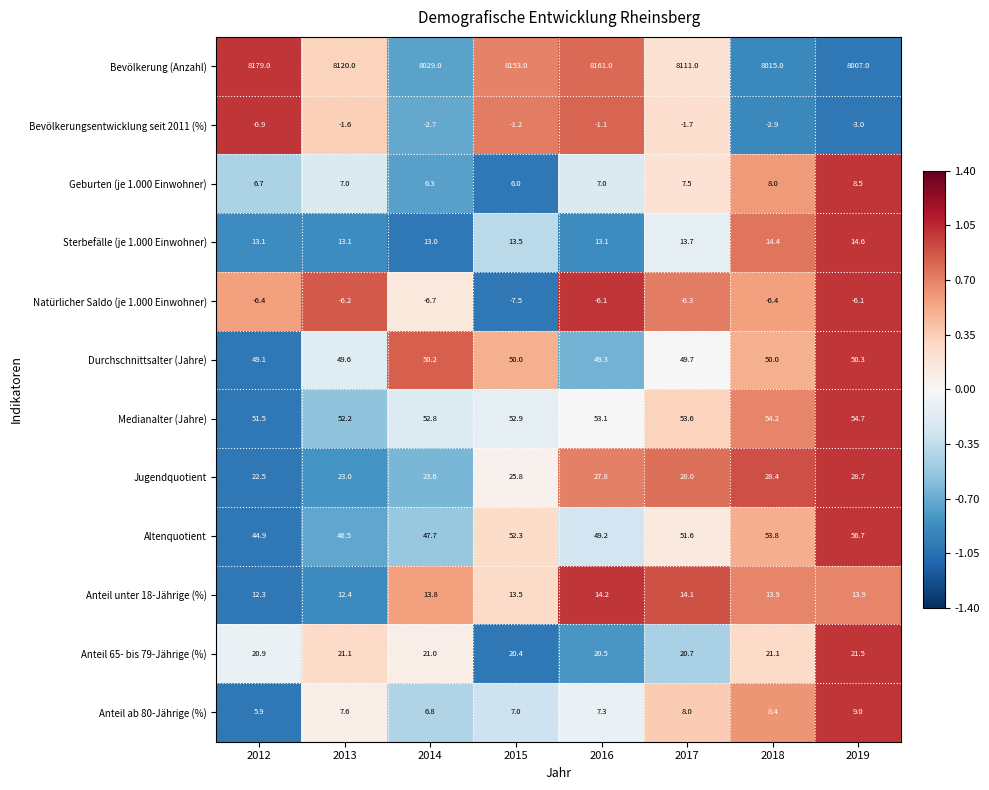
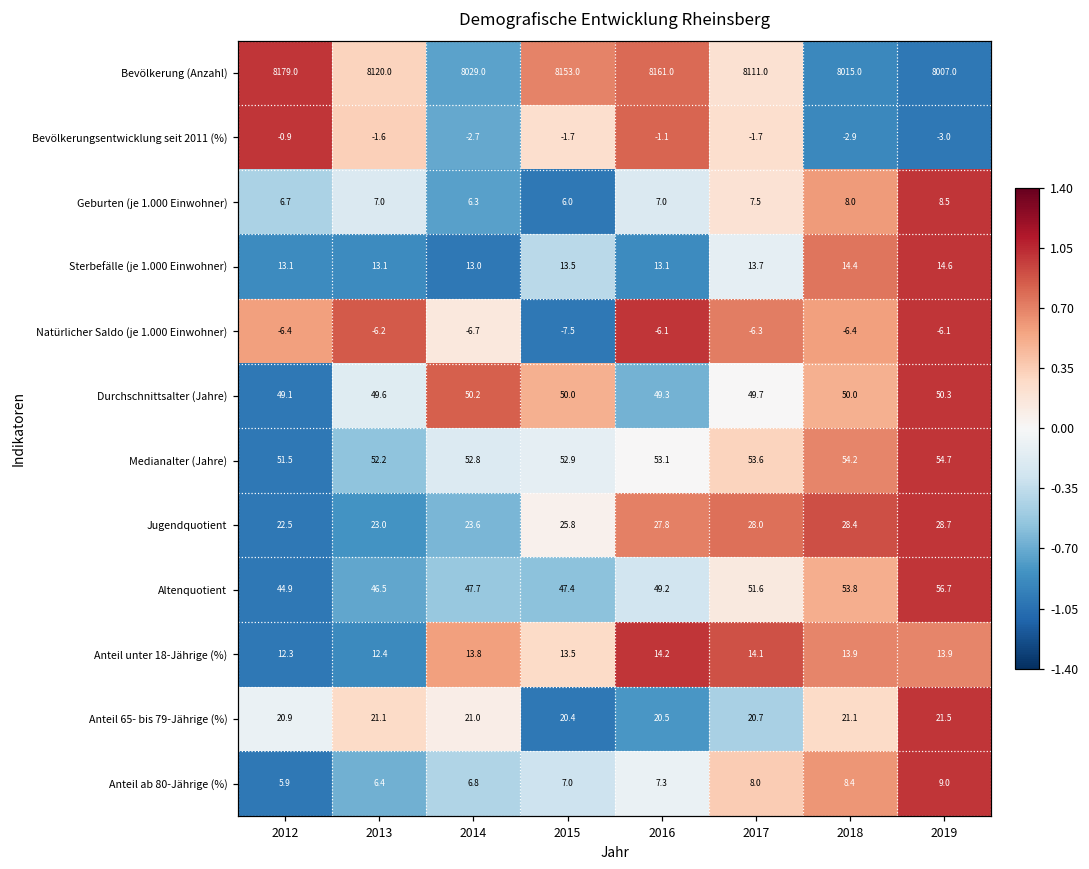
  {
    "Bevölkerung (Anzahl)": {
      "2012": 8179.0,
      "2013": 8120.0,
      "2014": 8029.0,
      "2015": 8153.0,
      "2016": 8161.0,
      "2017": 8111.0,
      "2018": 8015.0,
      "2019": 8007.0
    },
    "Bevölkerungsentwicklung seit 2011 (%)": {
      "2012": -0.9,
      "2013": -1.6,
      "2014": -2.7,
-     "2015": -1.2,
+     "2015": -1.7,
      "2016": -1.1,
      "2017": -1.7,
      "2018": -2.9,
      "2019": -3.0
    },
    "Geburten (je 1.000 Einwohner)": {
      "2012": 6.7,
      "2013": 7.0,
      "2014": 6.3,
      "2015": 6.0,
      "2016": 7.0,
      "2017": 7.5,
      "2018": 8.0,
      "2019": 8.5
    },
    "Sterbefälle (je 1.000 Einwohner)": {
      "2012": 13.1,
      "2013": 13.1,
      "2014": 13.0,
      "2015": 13.5,
      "2016": 13.1,
      "2017": 13.7,
      "2018": 14.4,
      "2019": 14.6
    },
    "Natürlicher Saldo (je 1.000 Einwohner)": {
      "2012": -6.4,
      "2013": -6.2,
      "2014": -6.7,
      "2015": -7.5,
      "2016": -6.1,
      "2017": -6.3,
      "2018": -6.4,
      "2019": -6.1
    },
    "Durchschnittsalter (Jahre)": {
      "2012": 49.1,
      "2013": 49.6,
      "2014": 50.2,
      "2015": 50.0,
      "2016": 49.3,
      "2017": 49.7,
      "2018": 50.0,
      "2019": 50.3
    },
    "Medianalter (Jahre)": {
      "2012": 51.5,
      "2013": 52.2,
      "2014": 52.8,
      "2015": 52.9,
      "2016": 53.1,
      "2017": 53.6,
      "2018": 54.2,
      "2019": 54.7
    },
    "Jugendquotient": {
      "2012": 22.5,
      "2013": 23.0,
      "2014": 23.6,
      "2015": 25.8,
      "2016": 27.8,
      "2017": 28.0,
      "2018": 28.4,
      "2019": 28.7
    },
    "Altenquotient": {
      "2012": 44.9,
      "2013": 46.5,
      "2014": 47.7,
-     "2015": 52.3,
+     "2015": 47.4,
      "2016": 49.2,
      "2017": 51.6,
      "2018": 53.8,
      "2019": 56.7
    },
    "Anteil unter 18-Jährige (%)": {
      "2012": 12.3,
      "2013": 12.4,
      "2014": 13.8,
      "2015": 13.5,
      "2016": 14.2,
      "2017": 14.1,
      "2018": 13.9,
      "2019": 13.9
    },
    "Anteil 65- bis 79-Jährige (%)": {
      "2012": 20.9,
      "2013": 21.1,
      "2014": 21.0,
      "2015": 20.4,
      "2016": 20.5,
      "2017": 20.7,
      "2018": 21.1,
      "2019": 21.5
    },
    "Anteil ab 80-Jährige (%)": {
      "2012": 5.9,
-     "2013": 7.6,
+     "2013": 6.4,
      "2014": 6.8,
      "2015": 7.0,
      "2016": 7.3,
      "2017": 8.0,
      "2018": 8.4,
      "2019": 9.0
    }
  }
